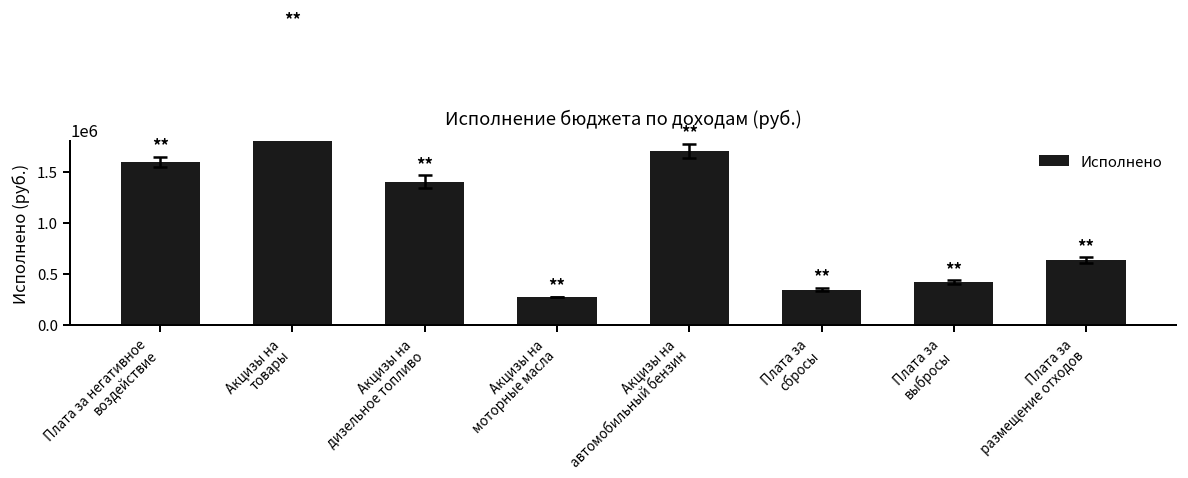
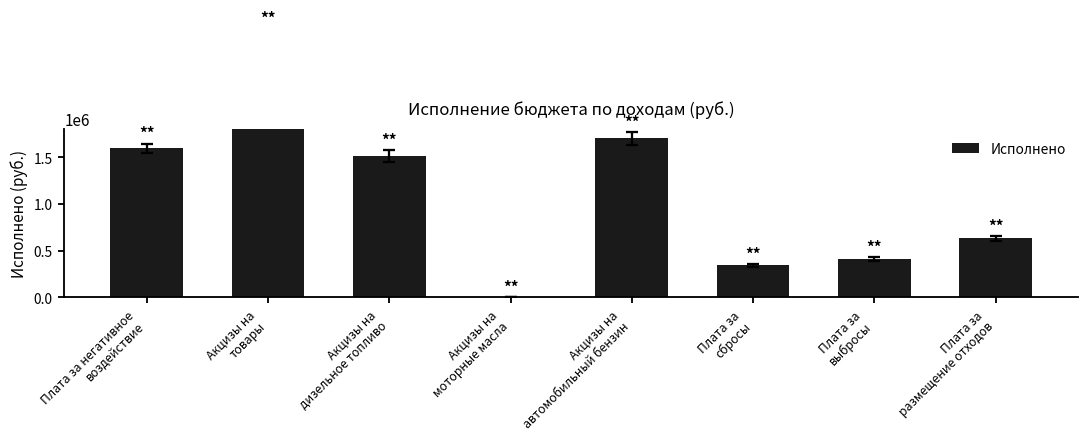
  {
    "Исполнено": {
      "Плата за негативное воздействие": 1600000,
-     "Акцизы на дизельное топливо": 1400000,
-     "Акцизы на моторные масла": 300000,
+     "Акцизы на дизельное топливо": 1500000,
+     "Акцизы на моторные масла": 0,
      "Акцизы на автомобильный бензин": 1700000,
      "Плата за сбросы": 300000,
      "Плата за выбросы": 400000,
      "Плата за размещение отходов": 600000
    }
  }
